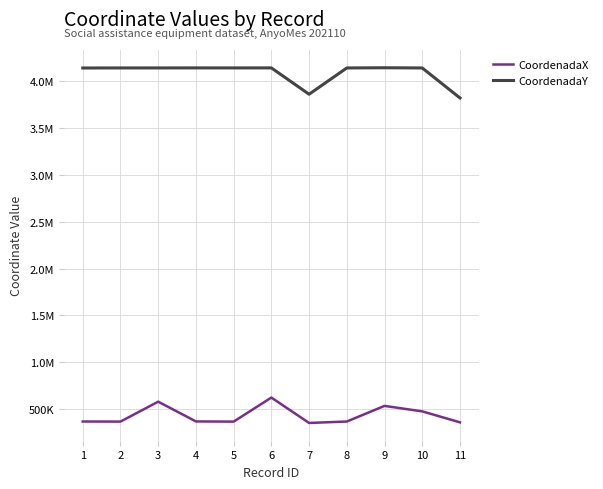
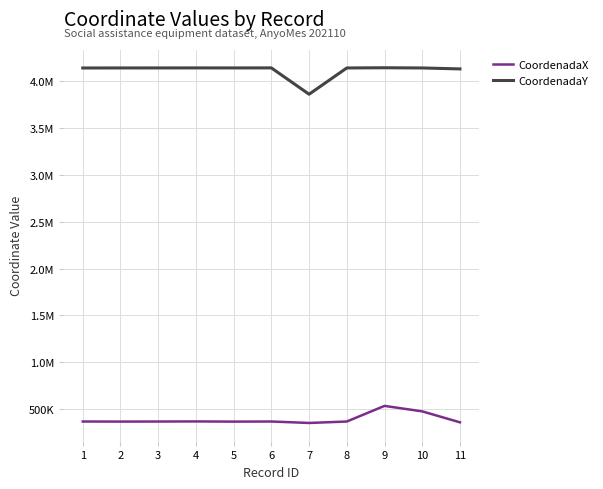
  {
    "CoordenadaX": {
      "1": 400000,
      "2": 400000,
-     "3": 600000,
+     "3": 400000,
      "4": 400000,
      "5": 400000,
-     "6": 600000,
+     "6": 400000,
      "7": 400000,
      "8": 400000,
      "9": 500000,
      "10": 500000,
      "11": 400000
    },
    "CoordenadaY": {
      "1": 4100000,
      "2": 4100000,
      "3": 4100000,
      "4": 4100000,
      "5": 4100000,
      "6": 4100000,
      "7": 3900000,
      "8": 4100000,
      "9": 4100000,
      "10": 4100000,
-     "11": 3800000
+     "11": 4100000
    }
  }
